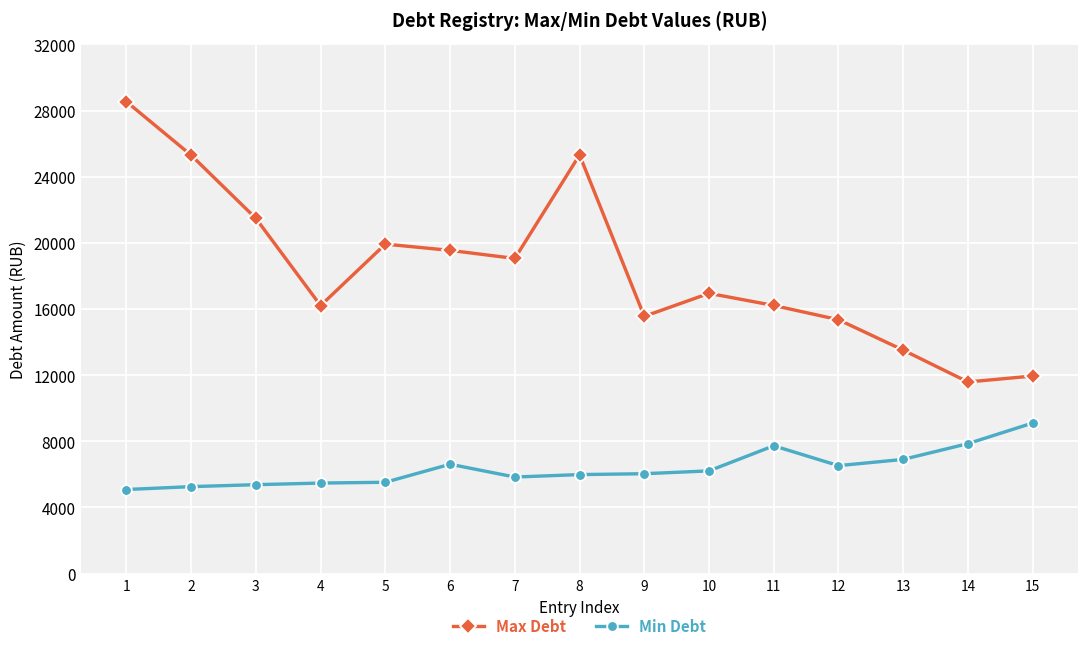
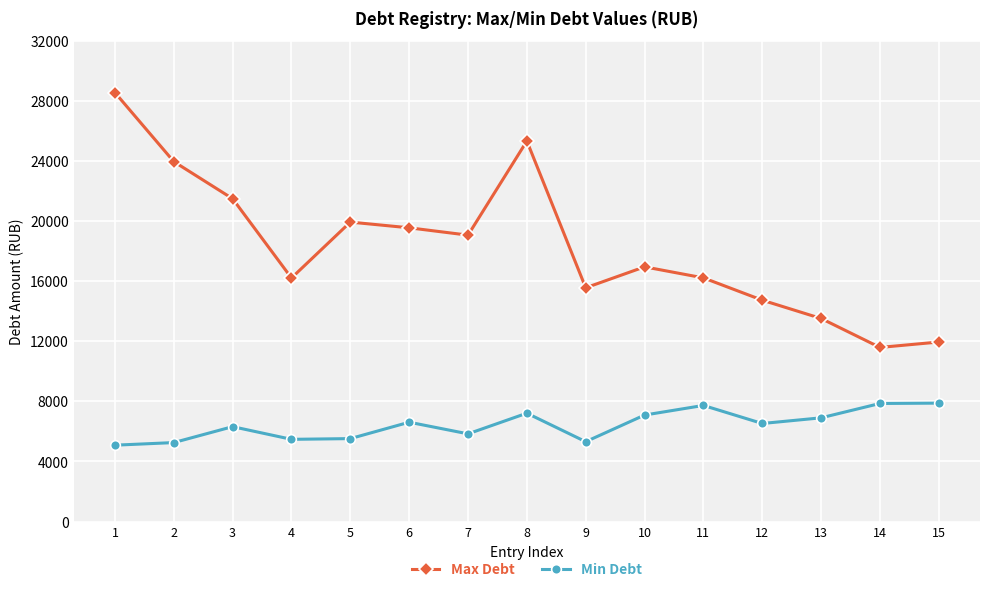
  {
    "Max Debt": {
      "1": 28500,
-     "2": 25300,
+     "2": 23900,
      "3": 21500,
      "4": 16200,
      "5": 19900,
      "6": 19500,
      "7": 19100,
      "8": 25300,
      "9": 15600,
      "10": 16900,
      "11": 16200,
-     "12": 15300,
+     "12": 14700,
      "13": 13500,
      "14": 11600,
      "15": 11900
    },
    "Min Debt": {
      "1": 5100,
      "2": 5300,
-     "3": 5400,
+     "3": 6300,
      "4": 5500,
      "5": 5500,
      "6": 6600,
      "7": 5800,
-     "8": 6000,
-     "9": 6000,
-     "10": 6200,
+     "8": 7200,
+     "9": 5300,
+     "10": 7100,
      "11": 7700,
      "12": 6500,
      "13": 6900,
      "14": 7900,
-     "15": 9100
+     "15": 7900
    }
  }
